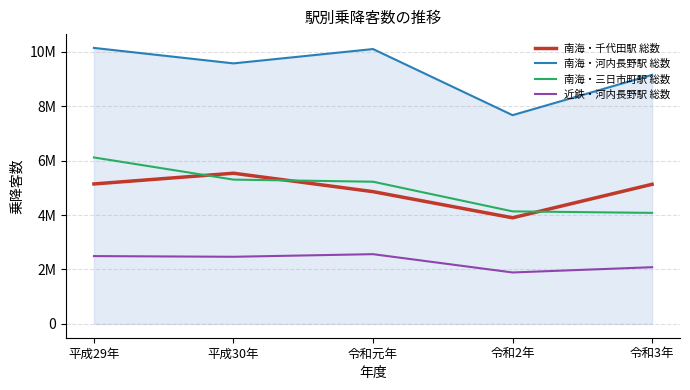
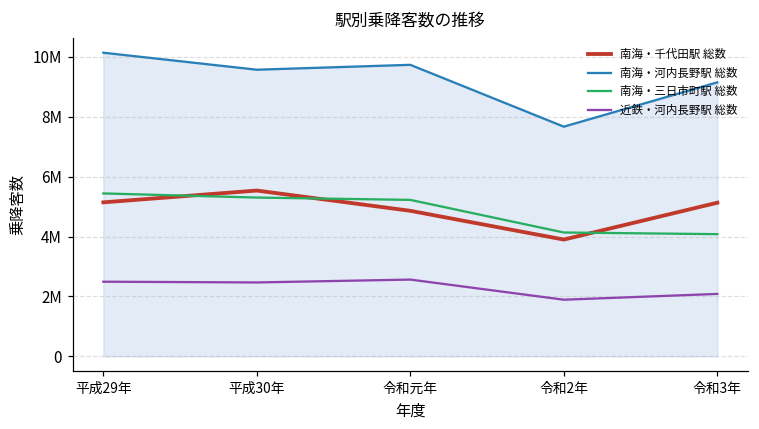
  {
    "南海・千代田駅 総数": {
      "平成29年": 5100000,
      "平成30年": 5500000,
      "令和元年": 4900000,
      "令和2年": 3900000,
      "令和3年": 5100000
    },
    "南海・河内長野駅 総数": {
      "平成29年": 10100000,
      "平成30年": 9600000,
-     "令和元年": 10100000,
+     "令和元年": 9700000,
      "令和2年": 7700000,
      "令和3年": 9100000
    },
    "南海・三日市町駅 総数": {
-     "平成29年": 6100000,
+     "平成29年": 5400000,
      "平成30年": 5300000,
      "令和元年": 5200000,
      "令和2年": 4100000,
      "令和3年": 4100000
    },
    "近鉄・河内長野駅 総数": {
      "平成29年": 2500000,
      "平成30年": 2500000,
      "令和元年": 2600000,
      "令和2年": 1900000,
      "令和3年": 2100000
    }
  }
